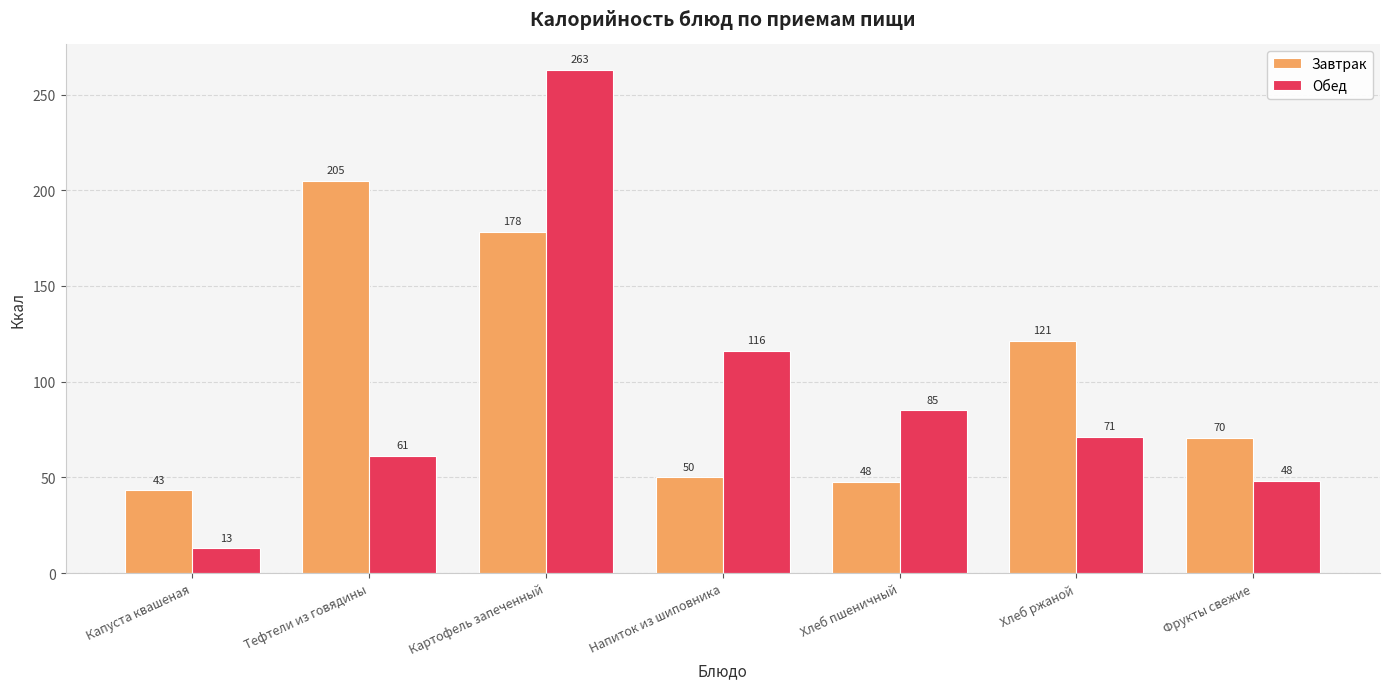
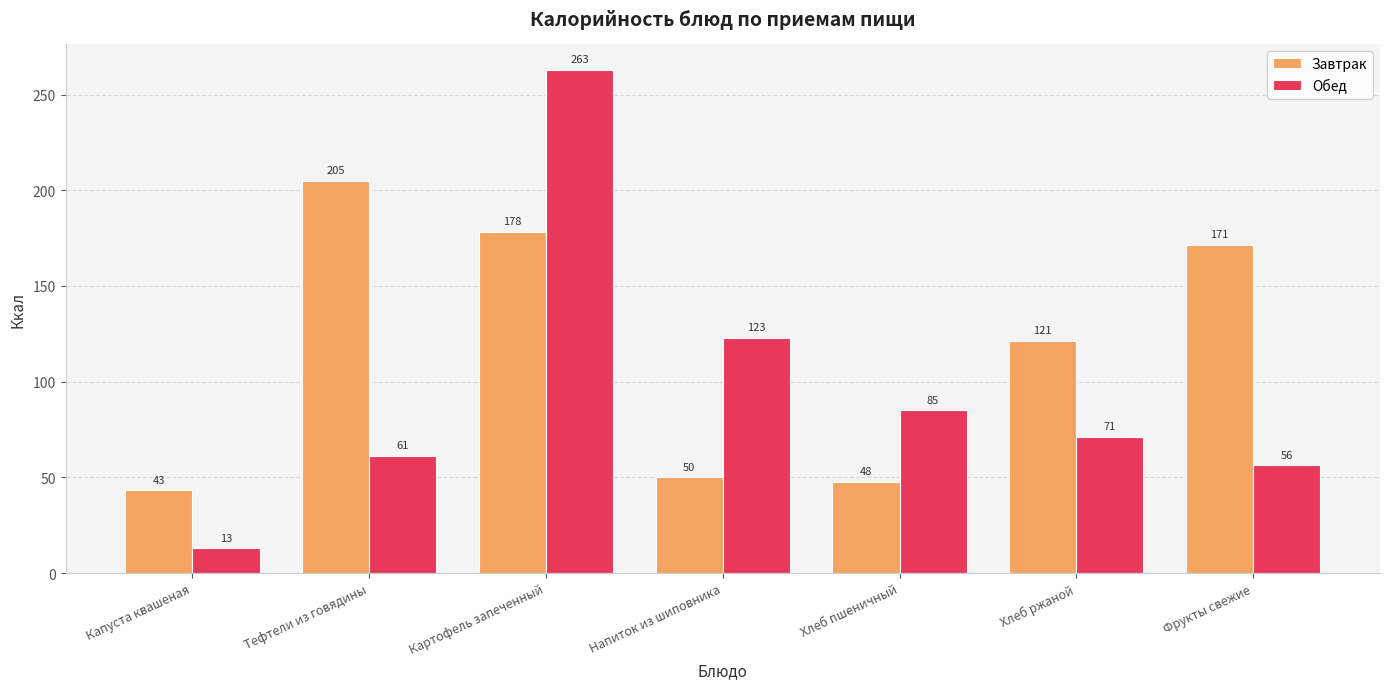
  {
    "Завтрак": {
      "Капуста квашеная": 43,
      "Тефтели из говядины": 205,
      "Картофель запеченный": 178,
      "Напиток из шиповника": 50,
      "Хлеб пшеничный": 48,
      "Хлеб ржаной": 121,
-     "Фрукты свежие": 70
+     "Фрукты свежие": 171
    },
    "Обед": {
      "Капуста квашеная": 13,
      "Тефтели из говядины": 61,
      "Картофель запеченный": 263,
-     "Напиток из шиповника": 116,
+     "Напиток из шиповника": 123,
      "Хлеб пшеничный": 85,
      "Хлеб ржаной": 71,
-     "Фрукты свежие": 48
+     "Фрукты свежие": 56
    }
  }
